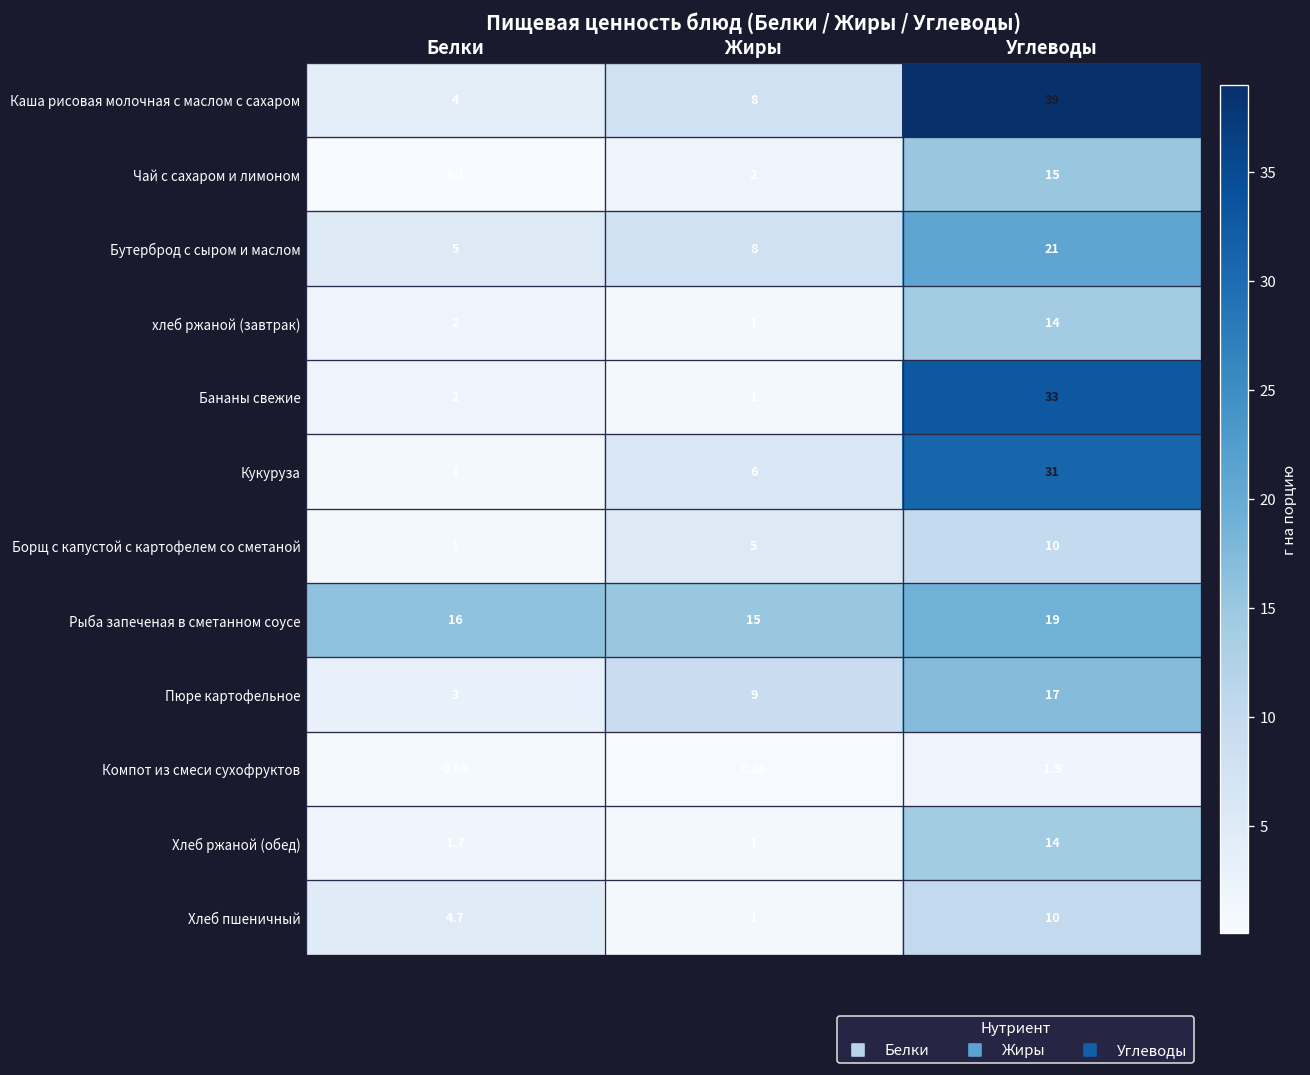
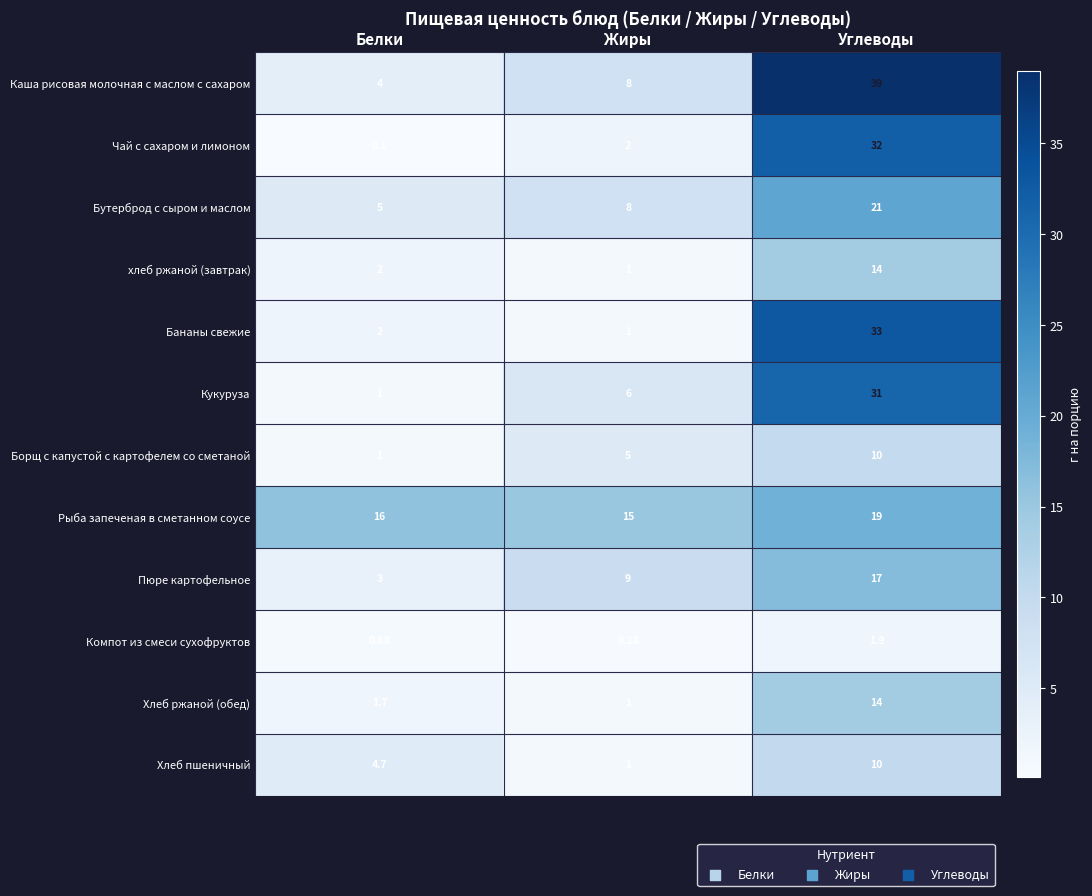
  {
    "Каша рисовая молочная с маслом с сахаром": {
      "Жиры": 8,
      "Углеводы": 39
    },
    "Чай с сахаром и лимоном": {
-     "Углеводы": 15
+     "Углеводы": 32
    },
    "Бутерброд с сыром и маслом": {
      "Жиры": 8,
      "Углеводы": 21
    },
    "хлеб ржаной (завтрак)": {
      "Углеводы": 14
    },
    "Бананы свежие": {
      "Углеводы": 33
    },
    "Кукуруза": {
      "Углеводы": 31
    },
    "Борщ с капустой с картофелем со сметаной": {
      "Углеводы": 10
    },
    "Рыба запеченая в сметанном соусе": {
      "Белки": 16,
      "Жиры": 15,
      "Углеводы": 19
    },
    "Пюре картофельное": {
      "Жиры": 9,
      "Углеводы": 17
    },
    "Хлеб ржаной (обед)": {
      "Углеводы": 14
    },
    "Хлеб пшеничный": {
      "Углеводы": 10
    }
  }
